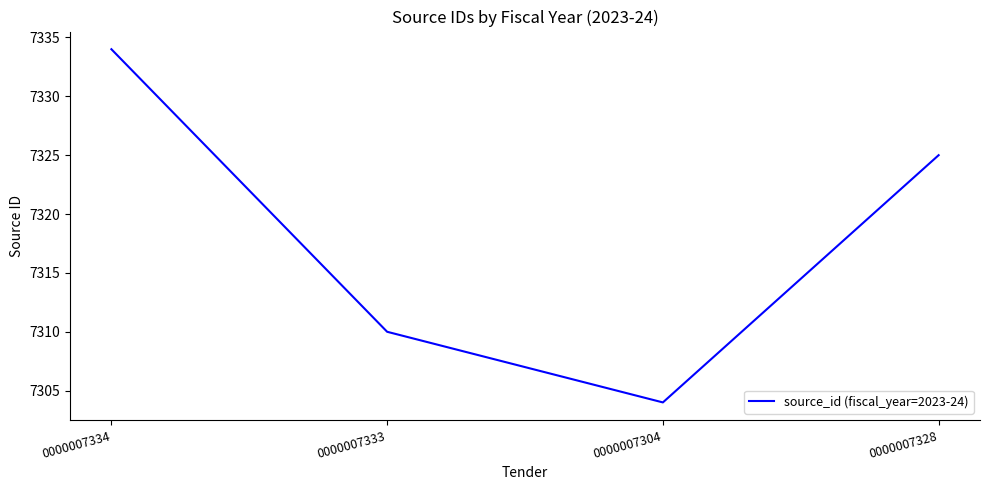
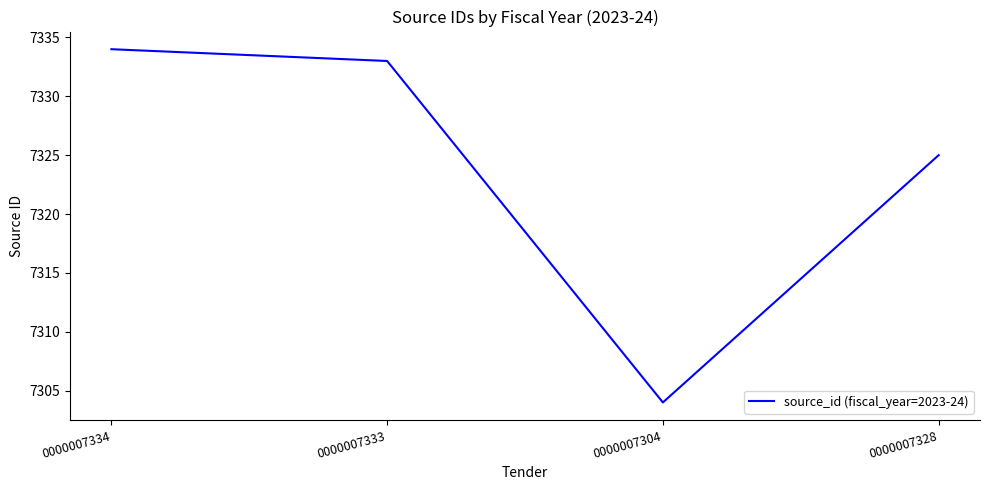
  {
    "0000007334": 7334,
-   "0000007333": 7310,
+   "0000007333": 7333,
    "0000007304": 7304,
    "0000007328": 7325
  }
